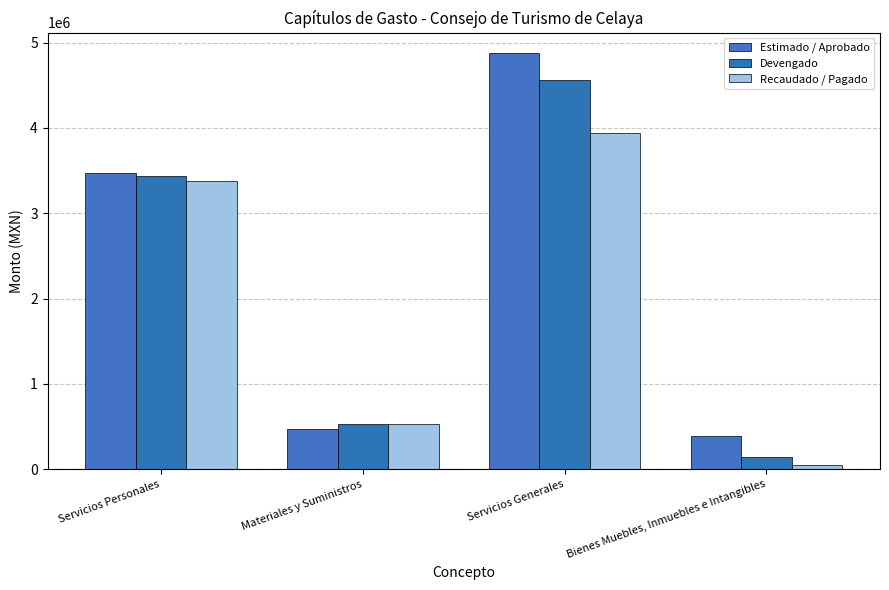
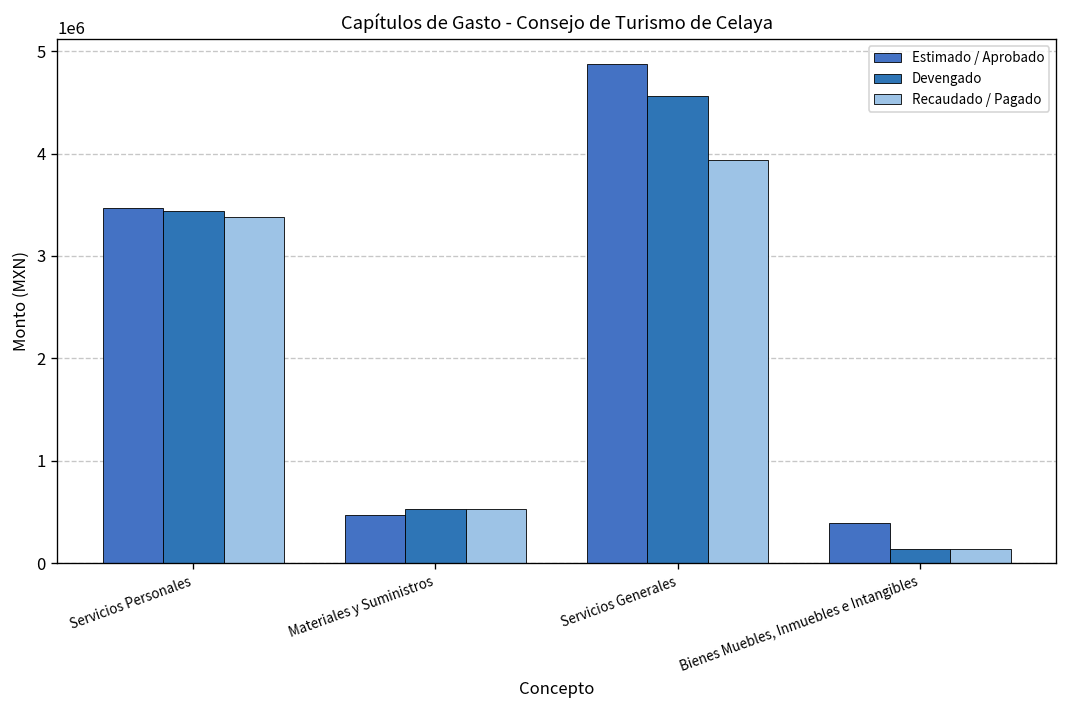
  {
    "Recaudado / Pagado": {
      "Servicios Personales": 3400000,
      "Materiales y Suministros": 500000,
      "Servicios Generales": 3900000,
-     "Bienes Muebles, Inmuebles e Intangibles": 0
+     "Bienes Muebles, Inmuebles e Intangibles": 100000
    }
  }
